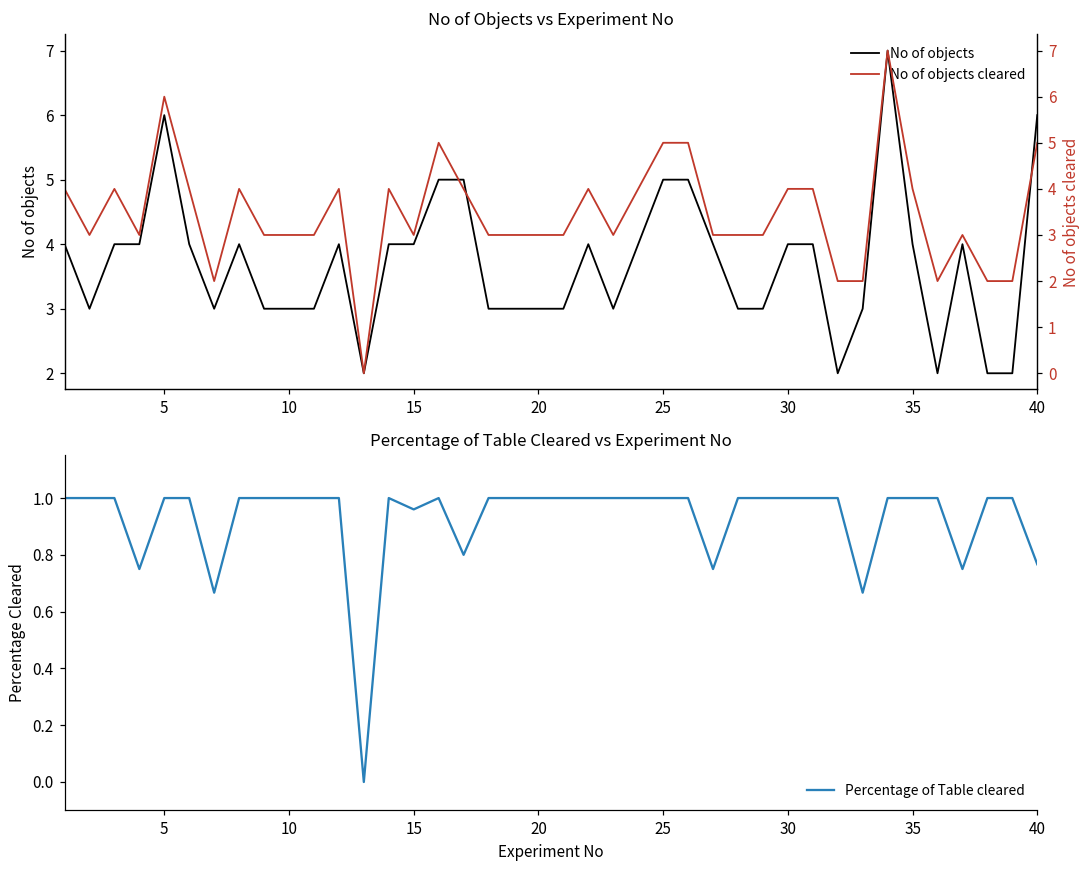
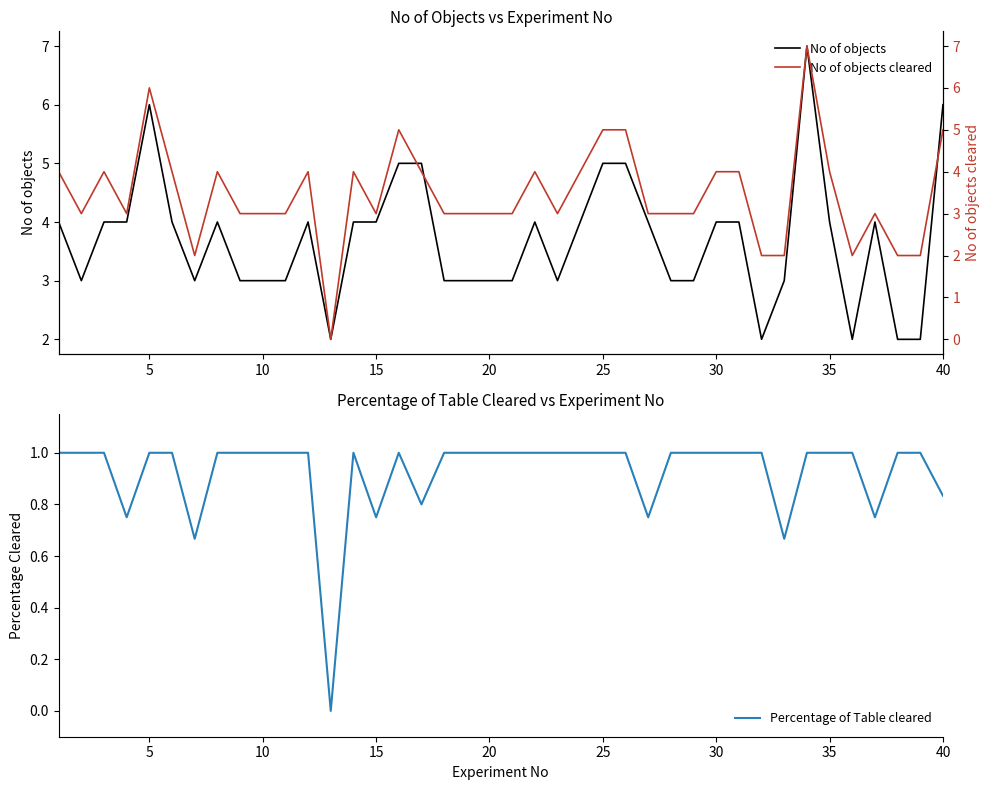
  {
    "Percentage of Table Cleared vs Experiment No": {
      "5": 1.00,
      "10": 1.00,
-     "15": 0.96,
+     "15": 0.75,
      "20": 1.00,
      "25": 1.00,
      "30": 1.00,
      "35": 1.00,
-     "40": 0.77
+     "40": 0.83
    }
  }
